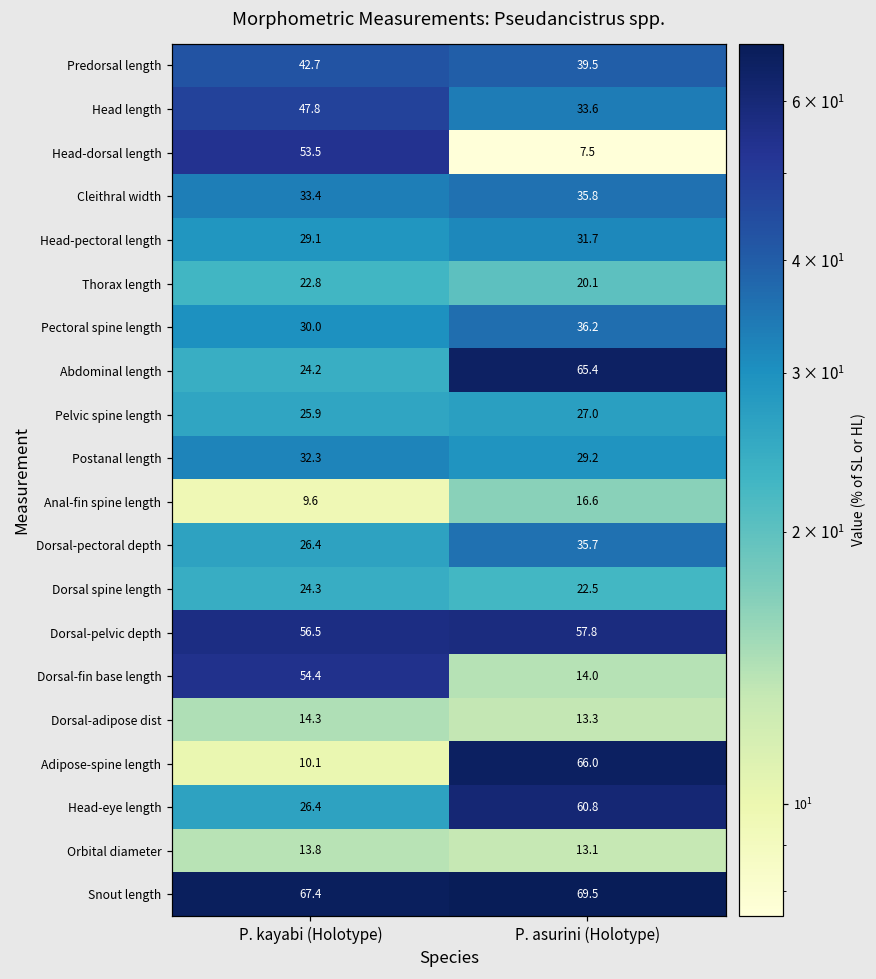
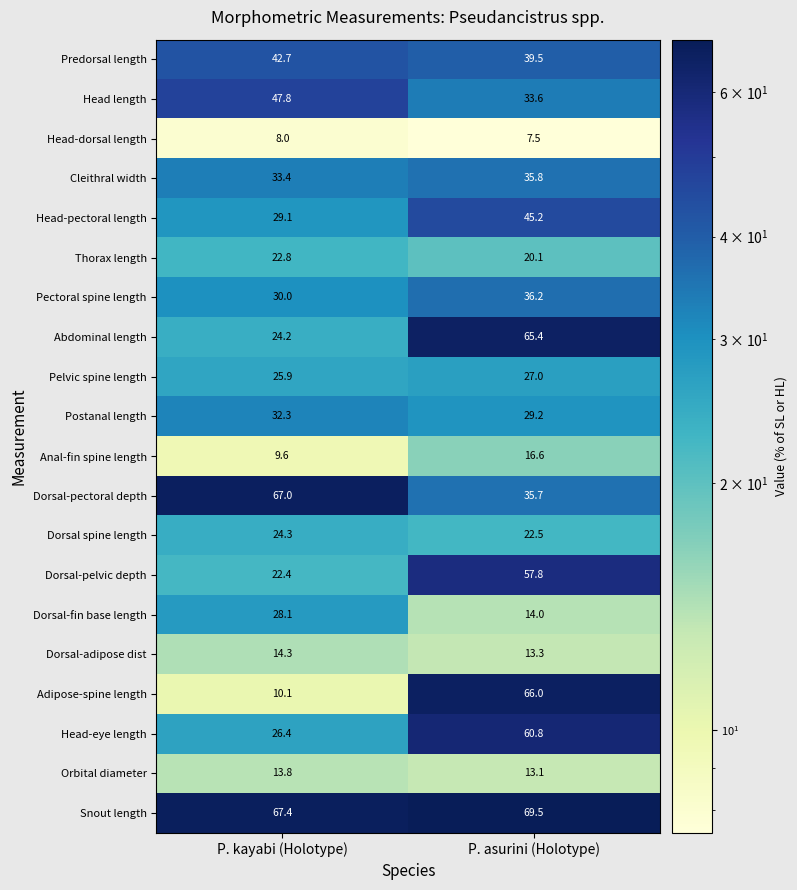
  {
    "Predorsal length": {
      "P. kayabi (Holotype)": 42.7,
      "P. asurini (Holotype)": 39.5
    },
    "Head length": {
      "P. kayabi (Holotype)": 47.8,
      "P. asurini (Holotype)": 33.6
    },
    "Head-dorsal length": {
-     "P. kayabi (Holotype)": 53.5,
+     "P. kayabi (Holotype)": 8.0,
      "P. asurini (Holotype)": 7.5
    },
    "Cleithral width": {
      "P. kayabi (Holotype)": 33.4,
      "P. asurini (Holotype)": 35.8
    },
    "Head-pectoral length": {
      "P. kayabi (Holotype)": 29.1,
-     "P. asurini (Holotype)": 31.7
+     "P. asurini (Holotype)": 45.2
    },
    "Thorax length": {
      "P. kayabi (Holotype)": 22.8,
      "P. asurini (Holotype)": 20.1
    },
    "Pectoral spine length": {
      "P. kayabi (Holotype)": 30.0,
      "P. asurini (Holotype)": 36.2
    },
    "Abdominal length": {
      "P. kayabi (Holotype)": 24.2,
      "P. asurini (Holotype)": 65.4
    },
    "Pelvic spine length": {
      "P. kayabi (Holotype)": 25.9,
      "P. asurini (Holotype)": 27.0
    },
    "Postanal length": {
      "P. kayabi (Holotype)": 32.3,
      "P. asurini (Holotype)": 29.2
    },
    "Anal-fin spine length": {
      "P. kayabi (Holotype)": 9.6,
      "P. asurini (Holotype)": 16.6
    },
    "Dorsal-pectoral depth": {
-     "P. kayabi (Holotype)": 26.4,
+     "P. kayabi (Holotype)": 67.0,
      "P. asurini (Holotype)": 35.7
    },
    "Dorsal spine length": {
      "P. kayabi (Holotype)": 24.3,
      "P. asurini (Holotype)": 22.5
    },
    "Dorsal-pelvic depth": {
-     "P. kayabi (Holotype)": 56.5,
+     "P. kayabi (Holotype)": 22.4,
      "P. asurini (Holotype)": 57.8
    },
    "Dorsal-fin base length": {
-     "P. kayabi (Holotype)": 54.4,
+     "P. kayabi (Holotype)": 28.1,
      "P. asurini (Holotype)": 14.0
    },
    "Dorsal-adipose dist": {
      "P. kayabi (Holotype)": 14.3,
      "P. asurini (Holotype)": 13.3
    },
    "Adipose-spine length": {
      "P. kayabi (Holotype)": 10.1,
      "P. asurini (Holotype)": 66.0
    },
    "Head-eye length": {
      "P. kayabi (Holotype)": 26.4,
      "P. asurini (Holotype)": 60.8
    },
    "Orbital diameter": {
      "P. kayabi (Holotype)": 13.8,
      "P. asurini (Holotype)": 13.1
    },
    "Snout length": {
      "P. kayabi (Holotype)": 67.4,
      "P. asurini (Holotype)": 69.5
    }
  }
